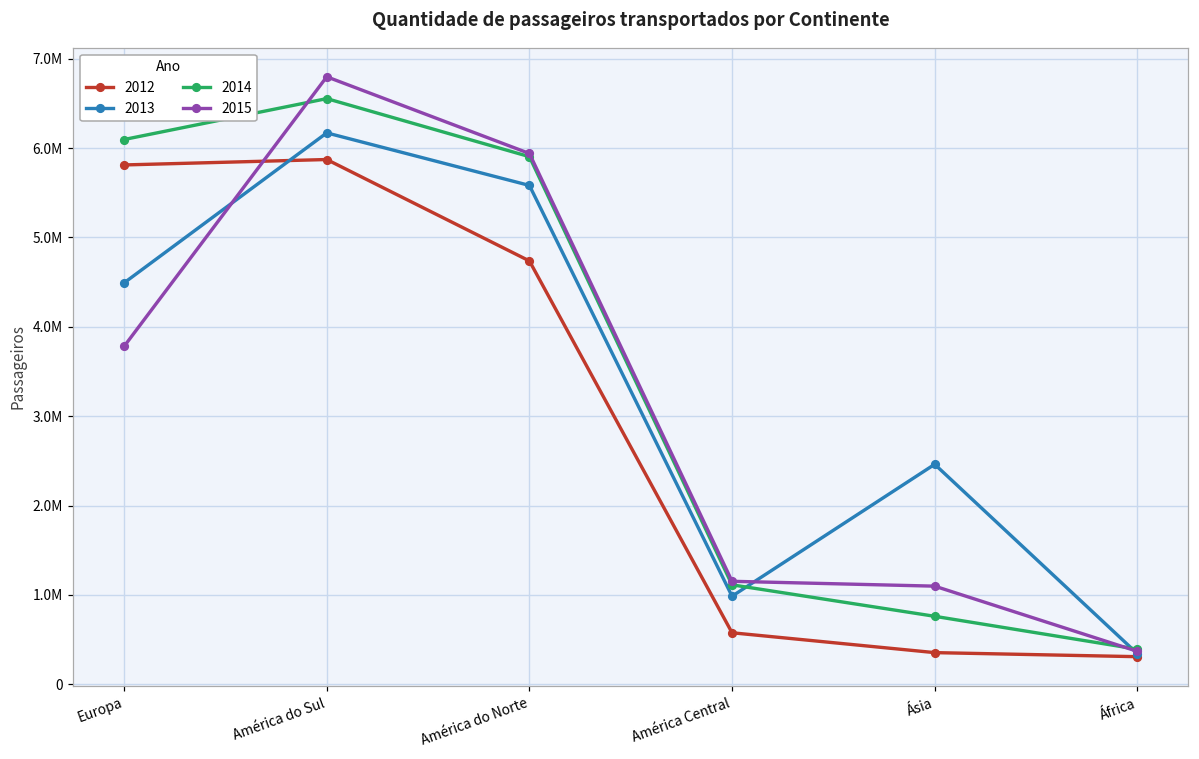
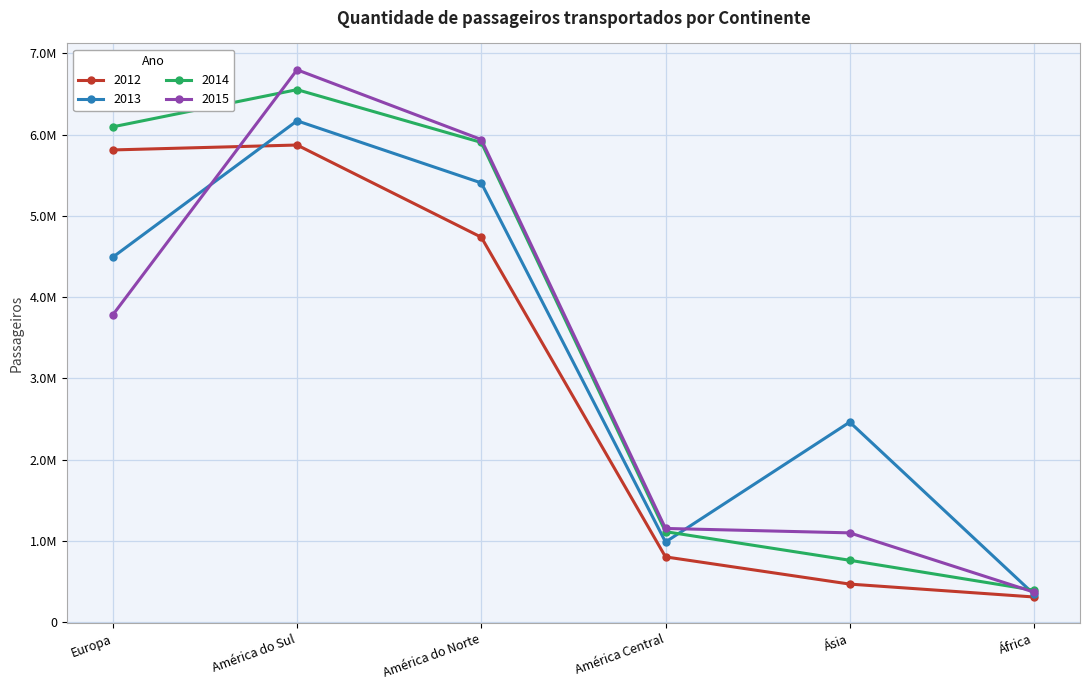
  {
    "2012": {
      "Europa": 5800000,
      "América do Sul": 5900000,
      "América do Norte": 4700000,
-     "América Central": 600000,
-     "Ásia": 400000,
+     "América Central": 800000,
+     "Ásia": 500000,
      "África": 300000
    },
    "2013": {
      "Europa": 4500000,
      "América do Sul": 6200000,
-     "América do Norte": 5600000,
+     "América do Norte": 5400000,
      "América Central": 1000000,
      "Ásia": 2500000
    },
    "2014": {
      "Europa": 6100000,
      "América do Sul": 6600000,
      "América do Norte": 5900000,
      "América Central": 1100000,
      "Ásia": 800000
    },
    "2015": {
      "Europa": 3800000,
      "América do Sul": 6800000,
      "América do Norte": 5900000,
      "América Central": 1200000,
      "Ásia": 1100000
    }
  }
